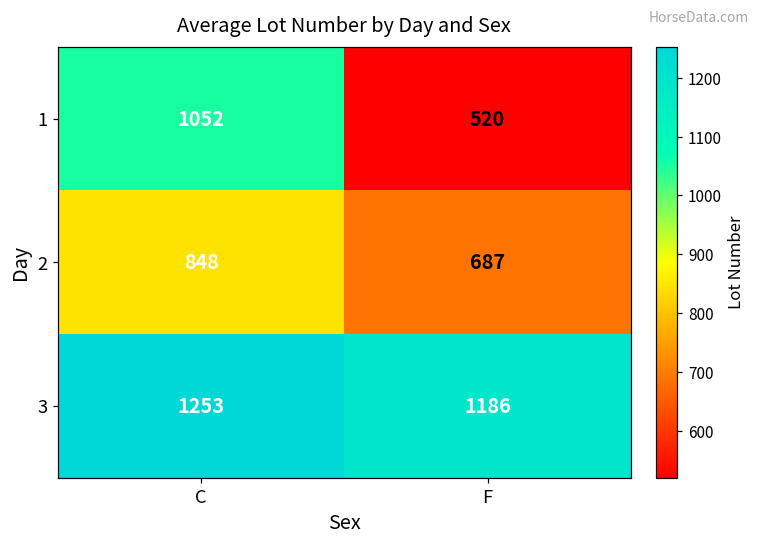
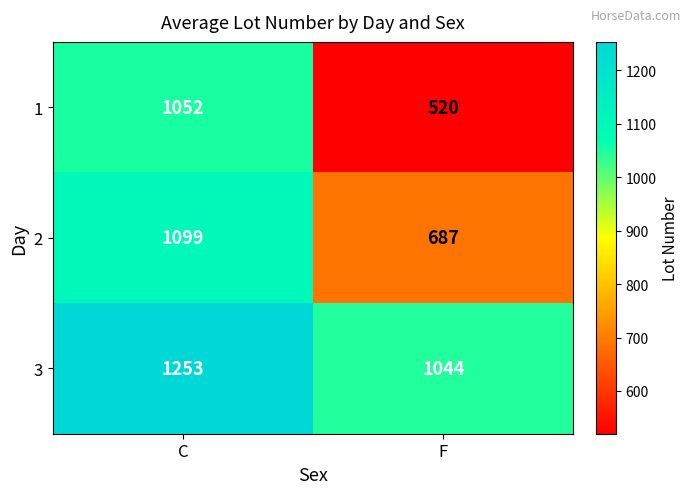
  {
    "1": {
      "C": 1052,
      "F": 520
    },
    "2": {
-     "C": 848,
+     "C": 1099,
      "F": 687
    },
    "3": {
      "C": 1253,
-     "F": 1186
+     "F": 1044
    }
  }
